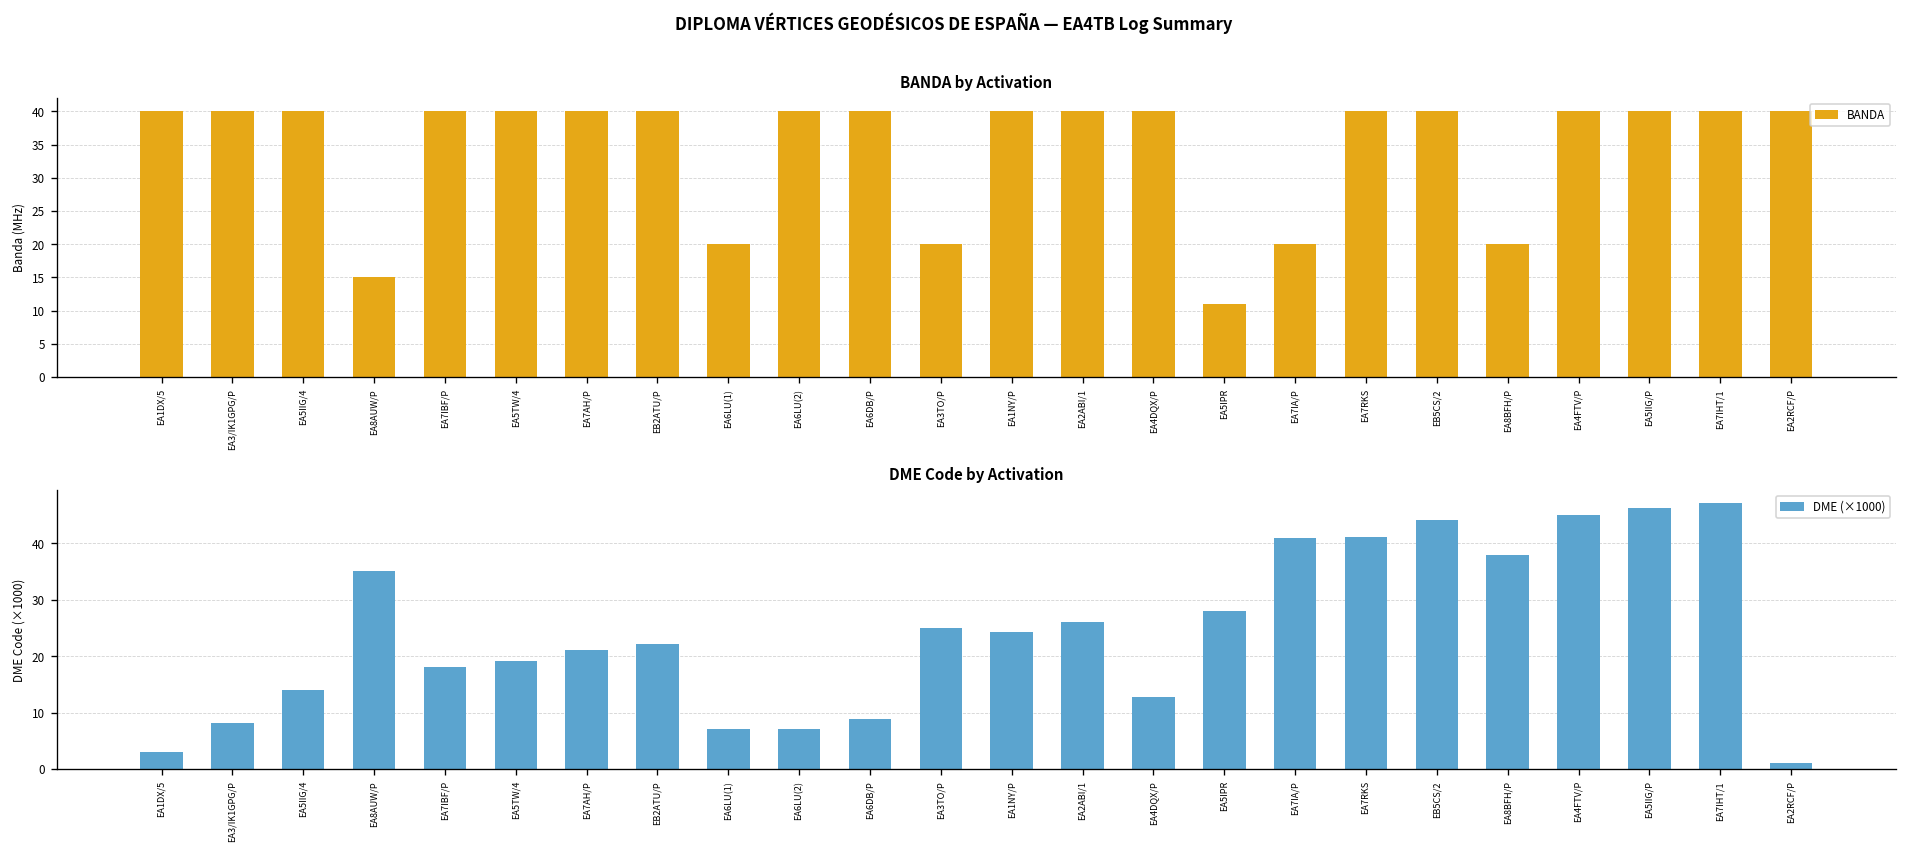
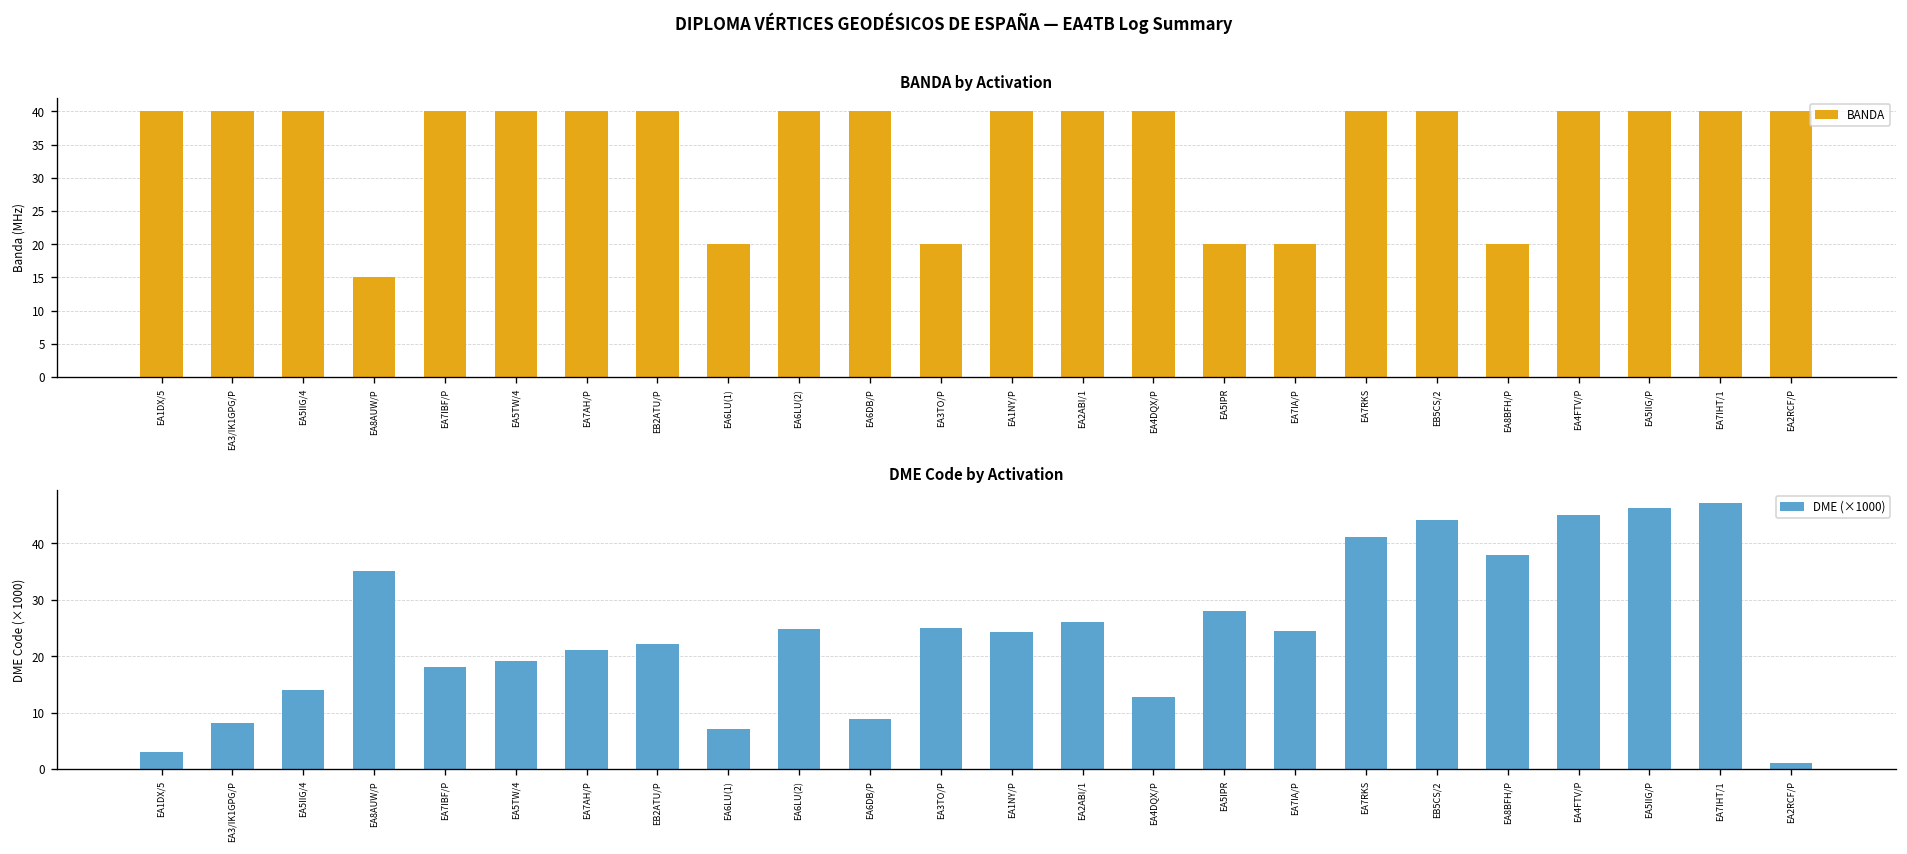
  {
    "BANDA by Activation": {
      "EA1DX/5": 40,
      "EA3/IK1GPG/P": 40,
      "EA5IIG/4": 40,
      "EA8AUW/P": 15,
      "EA7IBF/P": 40,
      "EA5TW/4": 40,
      "EA7AH/P": 40,
      "EB2ATU/P": 40,
      "EA6LU(1)": 20,
      "EA6LU(2)": 40,
      "EA6DB/P": 40,
      "EA3TO/P": 20,
      "EA1NY/P": 40,
      "EA2ABI/1": 40,
      "EA4DQX/P": 40,
-     "EA5IPR": 11,
+     "EA5IPR": 20,
      "EA7IA/P": 20,
      "EA7RKS": 40,
      "EB5CS/2": 40,
      "EA8BFH/P": 20,
      "EA4FTV/P": 40,
      "EA5IIG/P": 40,
      "EA7IHT/1": 40,
      "EA2RCF/P": 40
    },
    "DME Code by Activation": {
      "EA1DX/5": 3,
      "EA3/IK1GPG/P": 8,
      "EA5IIG/4": 14,
      "EA8AUW/P": 35,
      "EA7IBF/P": 18,
      "EA5TW/4": 19,
      "EA7AH/P": 21,
      "EB2ATU/P": 22,
      "EA6LU(1)": 7,
-     "EA6LU(2)": 7,
+     "EA6LU(2)": 25,
      "EA6DB/P": 9,
      "EA3TO/P": 25,
      "EA1NY/P": 24,
      "EA2ABI/1": 26,
      "EA4DQX/P": 13,
      "EA5IPR": 28,
-     "EA7IA/P": 41,
+     "EA7IA/P": 24,
      "EA7RKS": 41,
      "EB5CS/2": 44,
      "EA8BFH/P": 38,
      "EA4FTV/P": 45,
      "EA5IIG/P": 46,
      "EA7IHT/1": 47,
      "EA2RCF/P": 1
    }
  }
